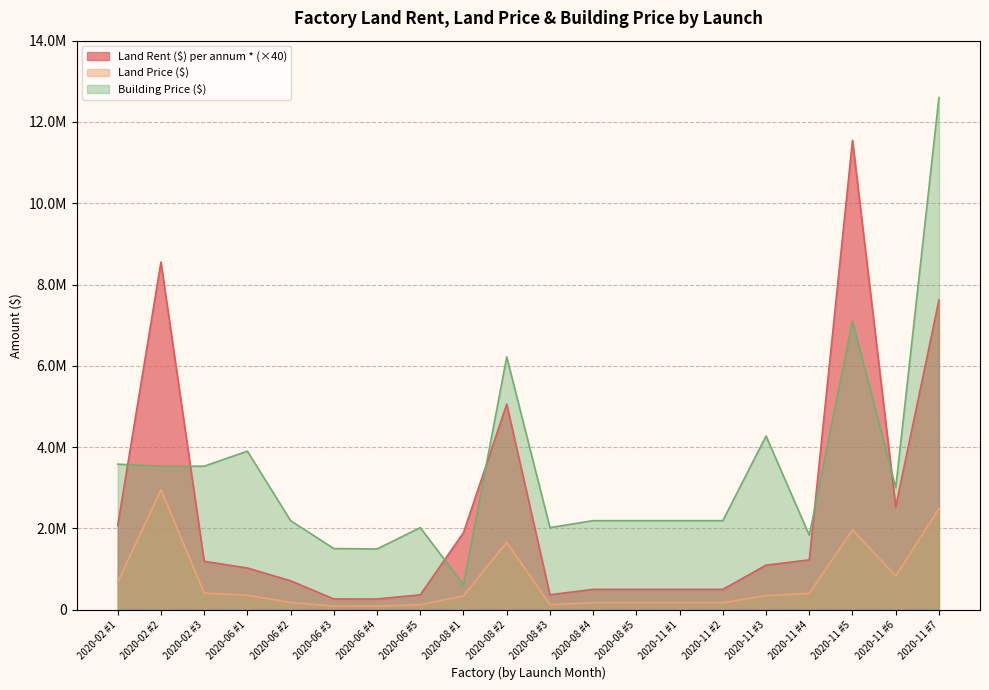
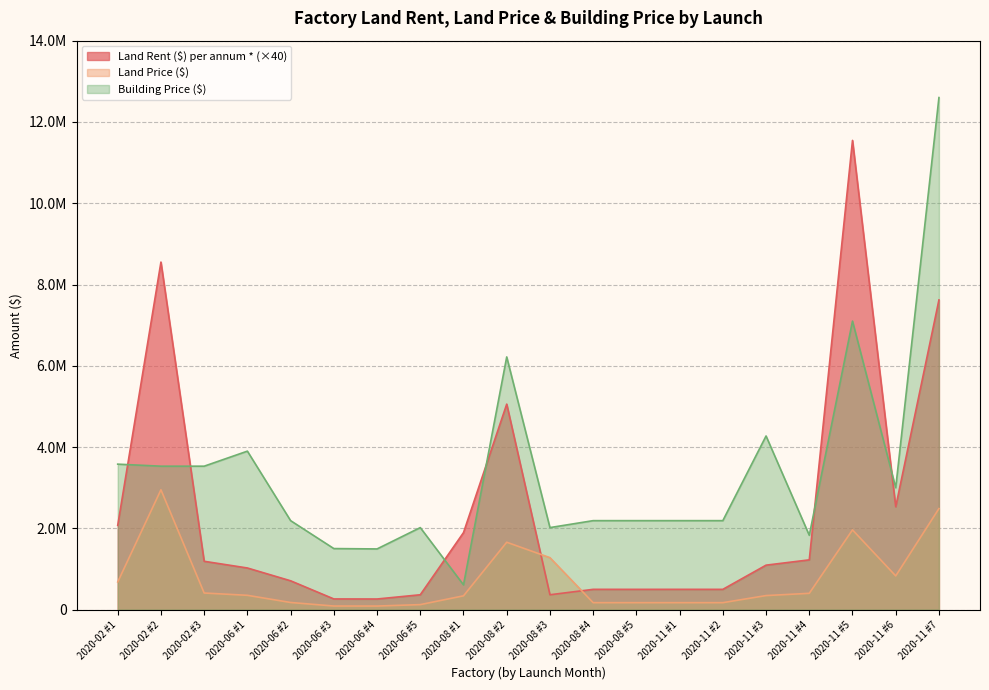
  {
    "Land Rent ($) per annum * (×40)": {
      "2020-02 #1": 2100000,
      "2020-02 #2": 8600000,
      "2020-02 #3": 1200000,
      "2020-06 #1": 1000000,
      "2020-06 #2": 700000,
      "2020-06 #3": 300000,
      "2020-06 #4": 300000,
      "2020-06 #5": 400000,
      "2020-08 #1": 1900000,
      "2020-08 #2": 5100000,
      "2020-08 #3": 400000,
      "2020-08 #4": 500000,
      "2020-08 #5": 500000,
      "2020-11 #1": 500000,
      "2020-11 #2": 500000,
      "2020-11 #3": 1100000,
      "2020-11 #4": 1200000,
      "2020-11 #5": 11500000,
      "2020-11 #6": 2500000,
      "2020-11 #7": 7600000
    },
    "Land Price ($)": {
      "2020-02 #1": 700000,
      "2020-02 #2": 2900000,
      "2020-02 #3": 400000,
      "2020-06 #1": 400000,
      "2020-06 #2": 200000,
      "2020-06 #3": 100000,
      "2020-06 #4": 100000,
      "2020-06 #5": 100000,
      "2020-08 #1": 300000,
      "2020-08 #2": 1700000,
-     "2020-08 #3": 100000,
+     "2020-08 #3": 1300000,
      "2020-08 #4": 200000,
      "2020-08 #5": 200000,
      "2020-11 #1": 200000,
      "2020-11 #2": 200000,
      "2020-11 #3": 300000,
      "2020-11 #4": 400000,
      "2020-11 #5": 2000000,
      "2020-11 #6": 800000,
      "2020-11 #7": 2500000
    },
    "Building Price ($)": {
      "2020-02 #1": 3600000,
      "2020-02 #2": 3500000,
      "2020-02 #3": 3500000,
      "2020-06 #1": 3900000,
      "2020-06 #2": 2200000,
      "2020-06 #3": 1500000,
      "2020-06 #4": 1500000,
      "2020-06 #5": 2000000,
      "2020-08 #1": 600000,
      "2020-08 #2": 6200000,
      "2020-08 #3": 2000000,
      "2020-08 #4": 2200000,
      "2020-08 #5": 2200000,
      "2020-11 #1": 2200000,
      "2020-11 #2": 2200000,
      "2020-11 #3": 4300000,
      "2020-11 #4": 1800000,
      "2020-11 #5": 7100000,
      "2020-11 #6": 3000000,
      "2020-11 #7": 12600000
    }
  }
